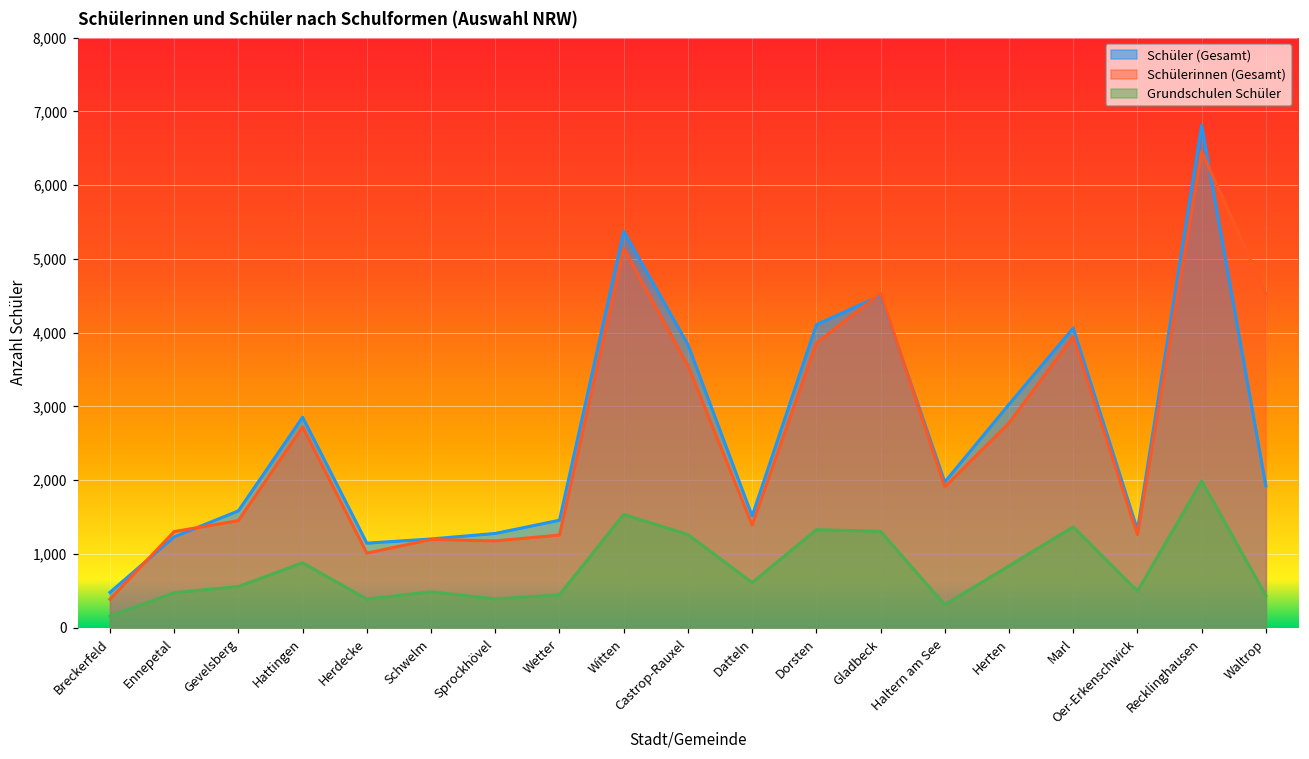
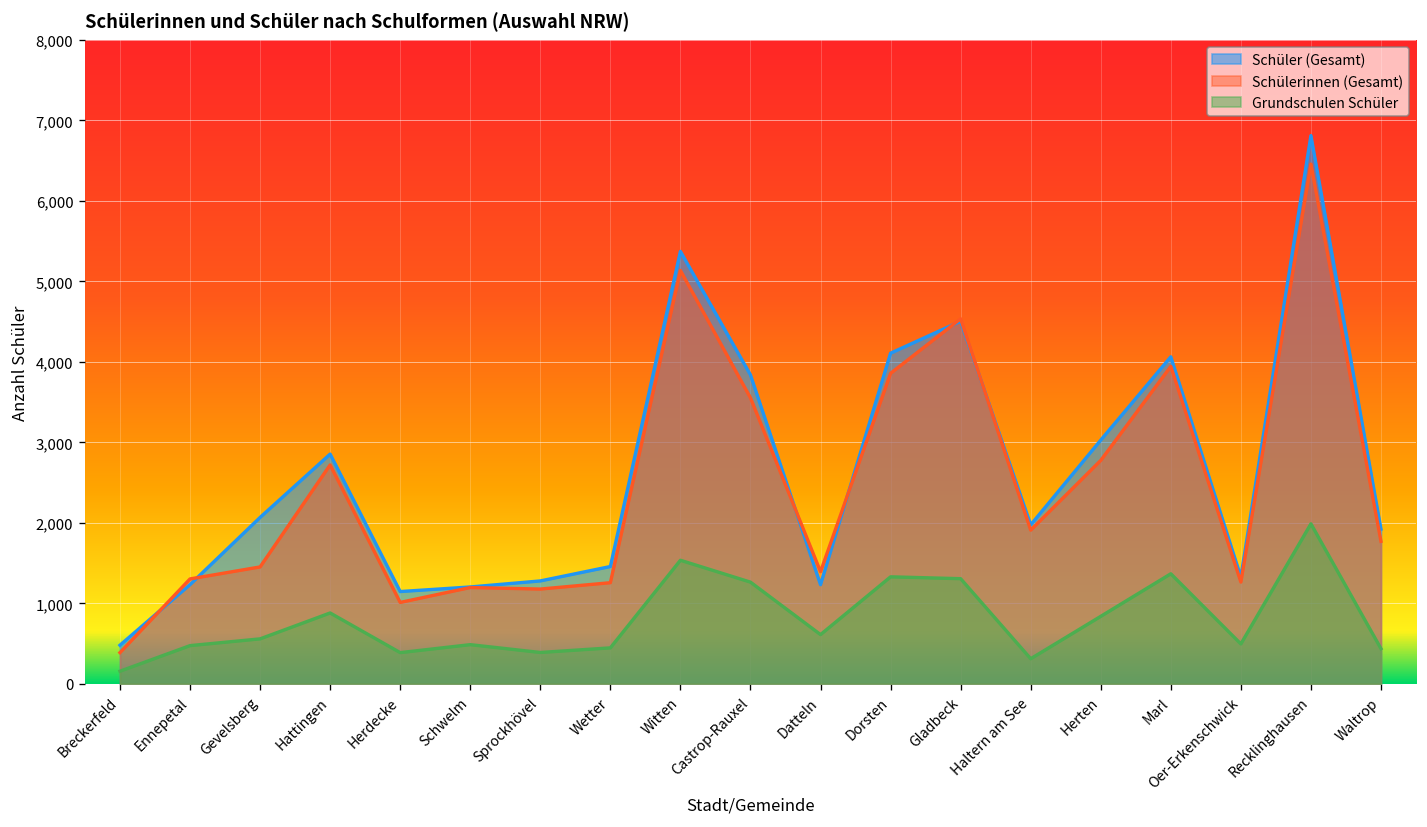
  {
    "Schüler (Gesamt)": {
      "Breckerfeld": "500",
      "Ennepetal": "1,200",
-     "Gevelsberg": "1,600",
+     "Gevelsberg": "2,100",
      "Hattingen": "2,900",
      "Herdecke": "1,100",
      "Sprockhövel": "1,300",
      "Wetter": "1,500",
      "Witten": "5,400",
      "Castrop-Rauxel": "3,800",
-     "Datteln": "1,500",
+     "Datteln": "1,200",
      "Dorsten": "4,100",
      "Haltern am See": "2,000",
      "Herten": "3,000",
      "Marl": "4,100",
      "Oer-Erkenschwick": "1,300",
      "Recklinghausen": "6,800",
      "Waltrop": "1,900"
    },
    "Schülerinnen (Gesamt)": {
      "Breckerfeld": "400",
      "Ennepetal": "1,300",
      "Gevelsberg": "1,500",
      "Hattingen": "2,700",
      "Herdecke": "1,000",
      "Sprockhövel": "1,200",
      "Wetter": "1,300",
      "Witten": "5,100",
      "Castrop-Rauxel": "3,600",
      "Datteln": "1,400",
      "Dorsten": "3,900",
      "Haltern am See": "1,900",
      "Herten": "2,800",
      "Marl": "3,900",
      "Oer-Erkenschwick": "1,300",
      "Recklinghausen": "6,500",
-     "Waltrop": "4,500"
+     "Waltrop": "1,800"
    },
    "Grundschulen Schüler": {
      "Breckerfeld": "200",
      "Ennepetal": "500",
      "Gevelsberg": "600",
      "Hattingen": "900",
      "Herdecke": "400",
      "Schwelm": "500",
      "Sprockhövel": "400",
      "Wetter": "400",
      "Witten": "1,500",
      "Castrop-Rauxel": "1,300",
      "Datteln": "600",
      "Dorsten": "1,300",
      "Gladbeck": "1,300",
      "Haltern am See": "300",
      "Herten": "800",
      "Marl": "1,400",
      "Oer-Erkenschwick": "500",
      "Recklinghausen": "2,000",
      "Waltrop": "400"
    }
  }
